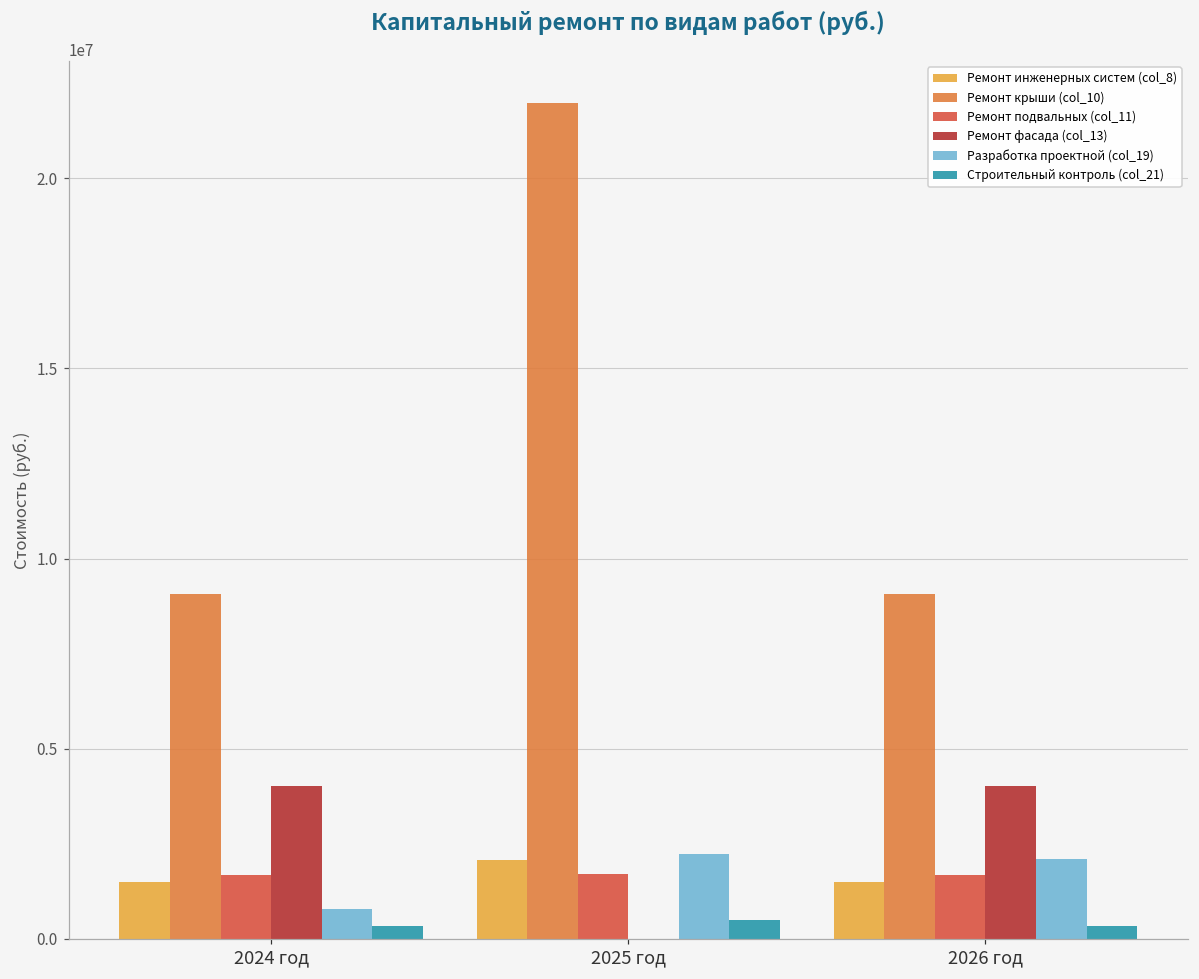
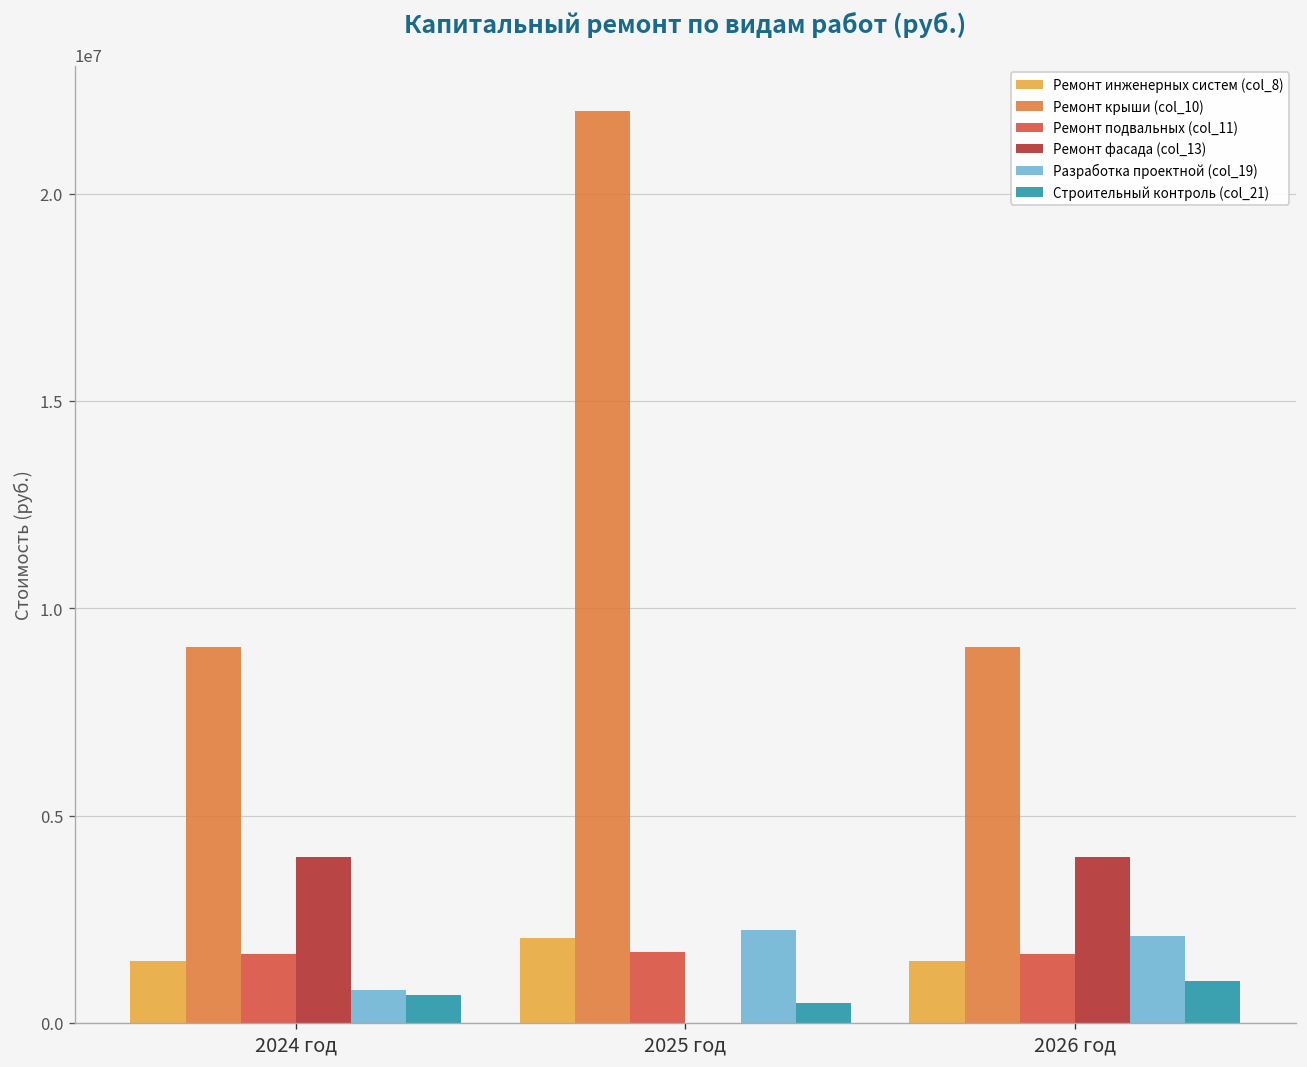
  {
    "Разработка проектной (col_19)": {
      "2024 год": 800000,
      "2025 год": 2200000,
      "2026 год": 2100000
    },
    "Строительный контроль (col_21)": {
-     "2024 год": 300000,
+     "2024 год": 700000,
      "2025 год": 500000,
-     "2026 год": 300000
+     "2026 год": 1000000
    }
  }
